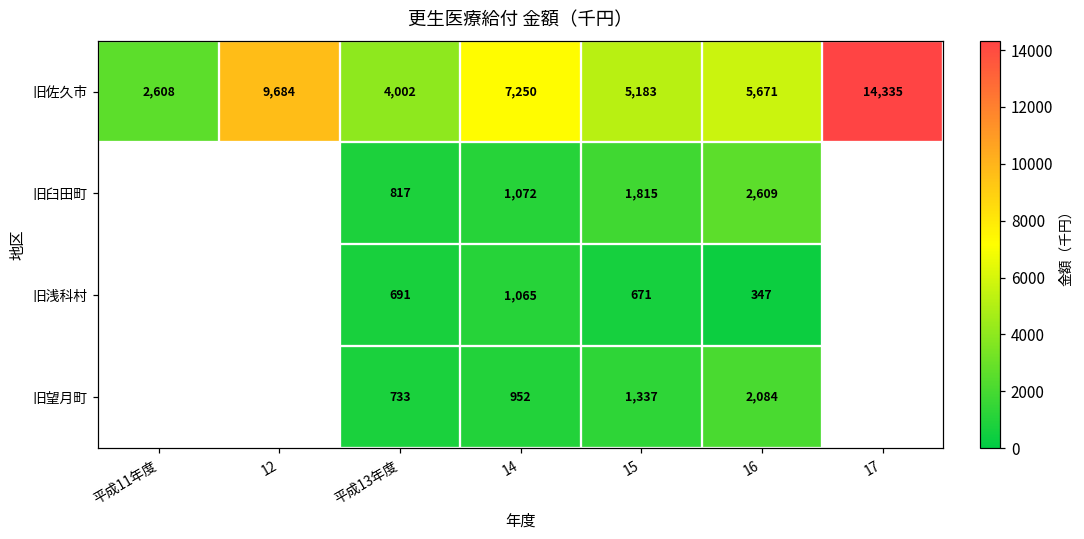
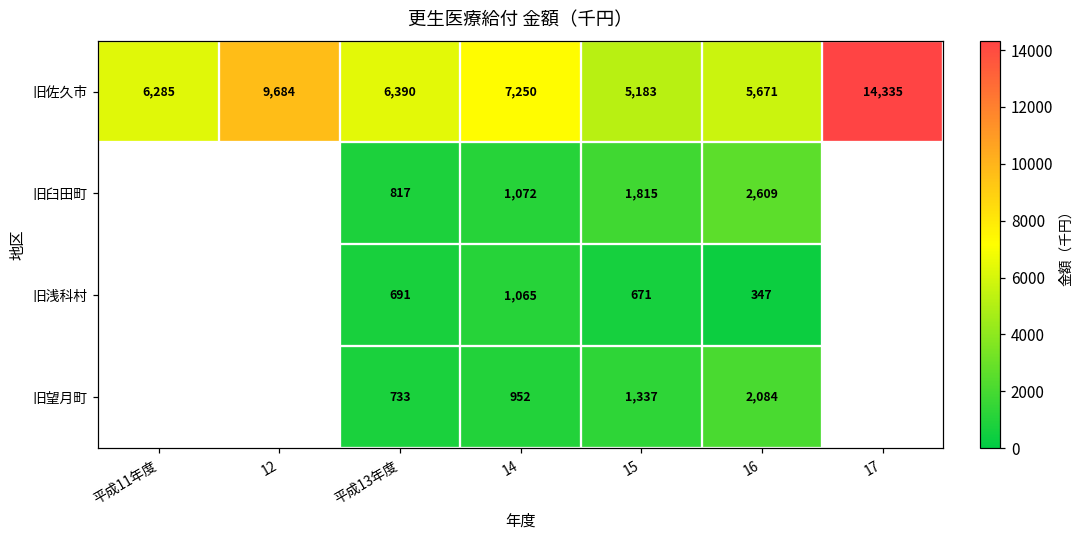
  {
    "旧佐久市": {
-     "平成11年度": "2,608",
+     "平成11年度": "6,285",
      "12": "9,684",
-     "平成13年度": "4,002",
+     "平成13年度": "6,390",
      "14": "7,250",
      "15": "5,183",
      "16": "5,671",
      "17": "14,335"
    },
    "旧臼田町": {
      "平成13年度": "817",
      "14": "1,072",
      "15": "1,815",
      "16": "2,609"
    },
    "旧浅科村": {
      "平成13年度": "691",
      "14": "1,065",
      "15": "671",
      "16": "347"
    },
    "旧望月町": {
      "平成13年度": "733",
      "14": "952",
      "15": "1,337",
      "16": "2,084"
    }
  }
